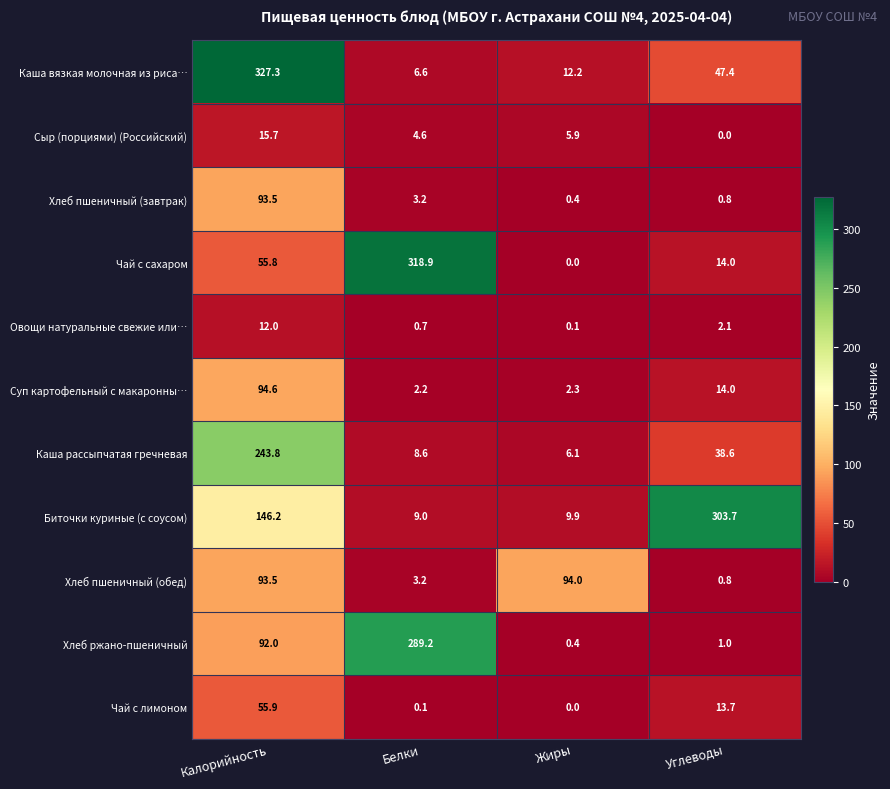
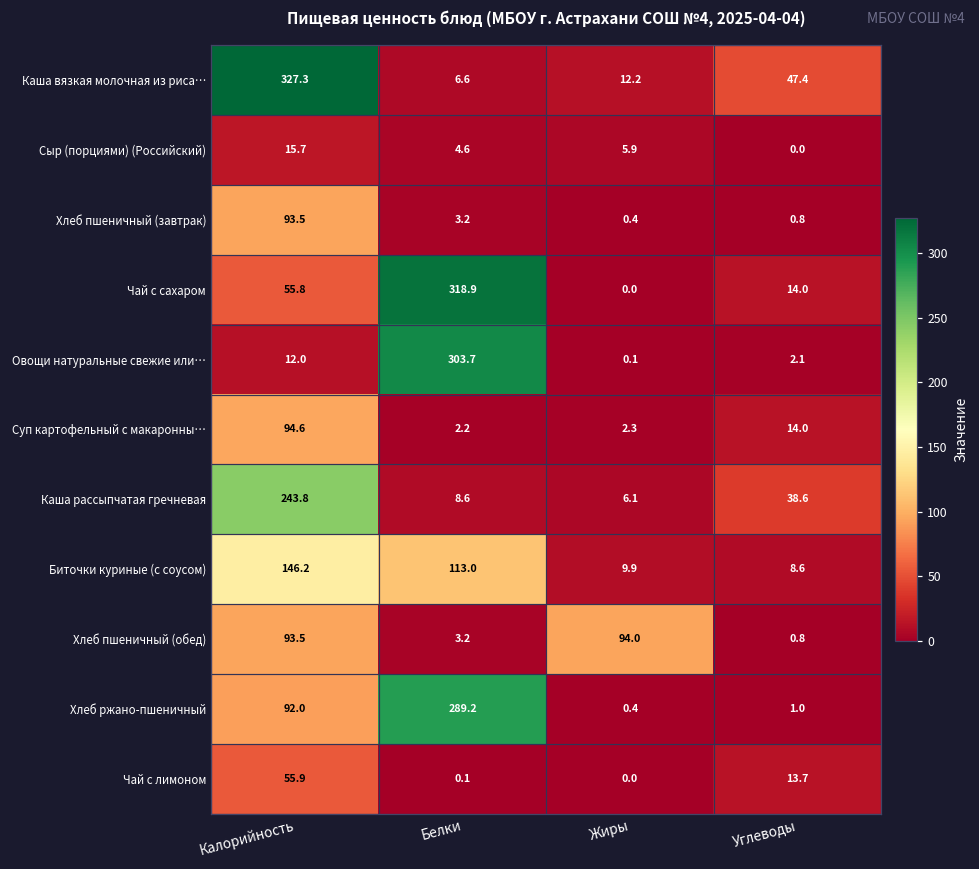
  {
    "Каша вязкая молочная из риса…": {
      "Калорийность": 327.3,
      "Белки": 6.6,
      "Жиры": 12.2,
      "Углеводы": 47.4
    },
    "Сыр (порциями) (Российский)": {
      "Калорийность": 15.7,
      "Белки": 4.6,
      "Жиры": 5.9,
      "Углеводы": 0.0
    },
    "Хлеб пшеничный (завтрак)": {
      "Калорийность": 93.5,
      "Белки": 3.2,
      "Жиры": 0.4,
      "Углеводы": 0.8
    },
    "Чай с сахаром": {
      "Калорийность": 55.8,
      "Белки": 318.9,
      "Жиры": 0.0,
      "Углеводы": 14.0
    },
    "Овощи натуральные свежие или…": {
      "Калорийность": 12.0,
-     "Белки": 0.7,
+     "Белки": 303.7,
      "Жиры": 0.1,
      "Углеводы": 2.1
    },
    "Суп картофельный с макаронны…": {
      "Калорийность": 94.6,
      "Белки": 2.2,
      "Жиры": 2.3,
      "Углеводы": 14.0
    },
    "Каша рассыпчатая гречневая": {
      "Калорийность": 243.8,
      "Белки": 8.6,
      "Жиры": 6.1,
      "Углеводы": 38.6
    },
    "Биточки куриные (с соусом)": {
      "Калорийность": 146.2,
-     "Белки": 9.0,
+     "Белки": 113.0,
      "Жиры": 9.9,
-     "Углеводы": 303.7
+     "Углеводы": 8.6
    },
    "Хлеб пшеничный (обед)": {
      "Калорийность": 93.5,
      "Белки": 3.2,
      "Жиры": 94.0,
      "Углеводы": 0.8
    },
    "Хлеб ржано-пшеничный": {
      "Калорийность": 92.0,
      "Белки": 289.2,
      "Жиры": 0.4,
      "Углеводы": 1.0
    },
    "Чай с лимоном": {
      "Калорийность": 55.9,
      "Белки": 0.1,
      "Жиры": 0.0,
      "Углеводы": 13.7
    }
  }
